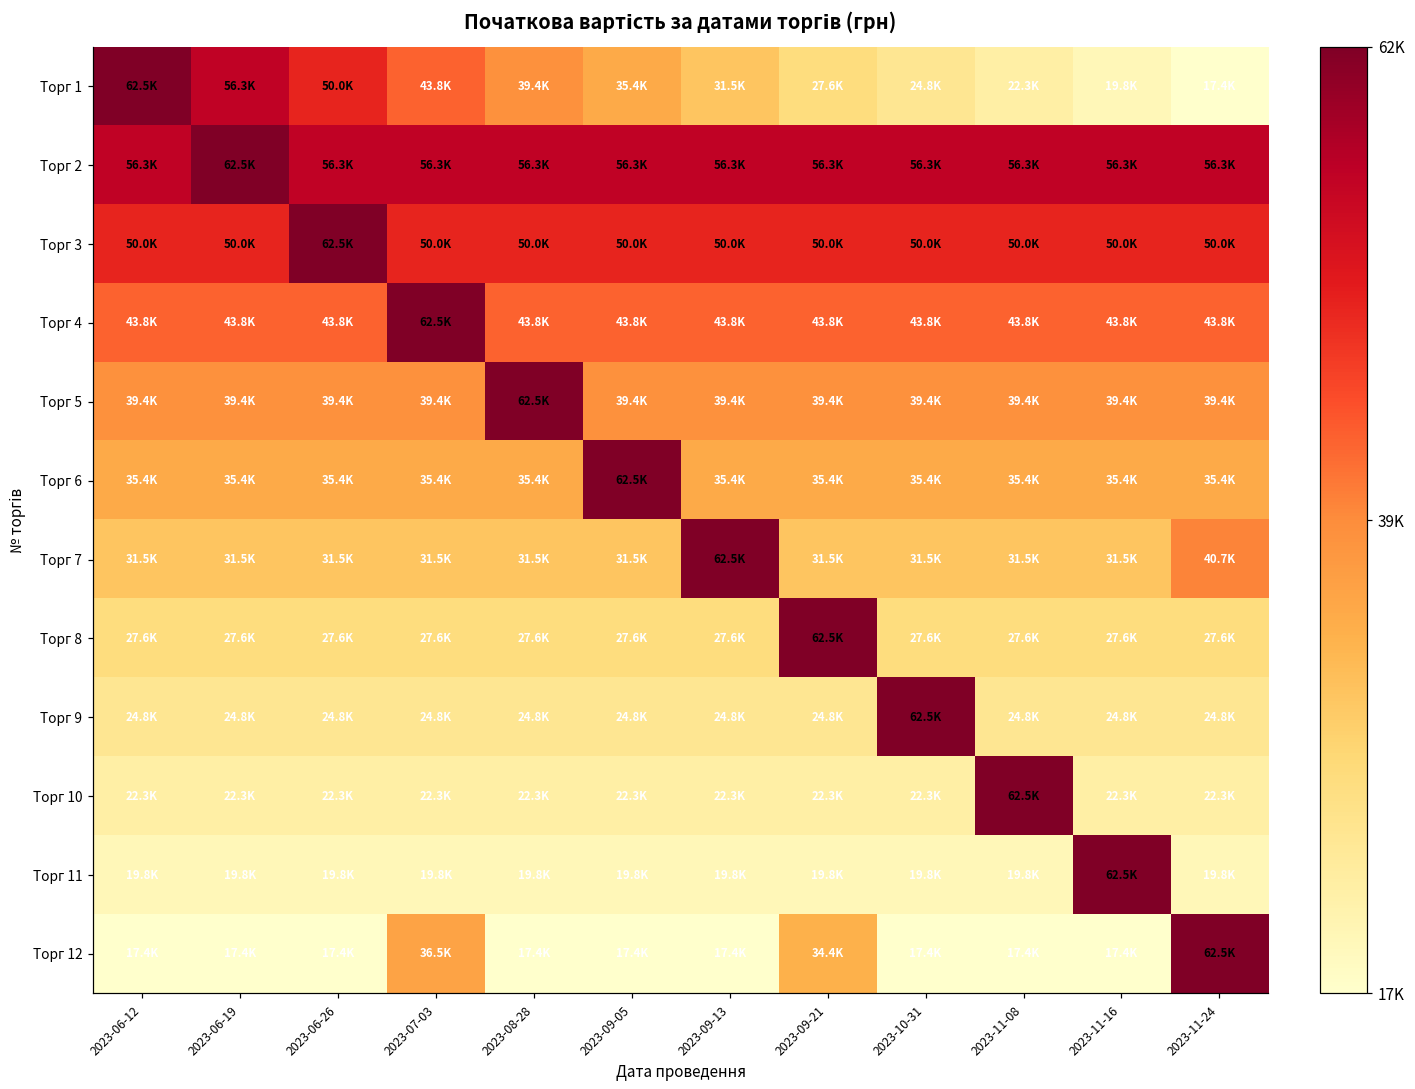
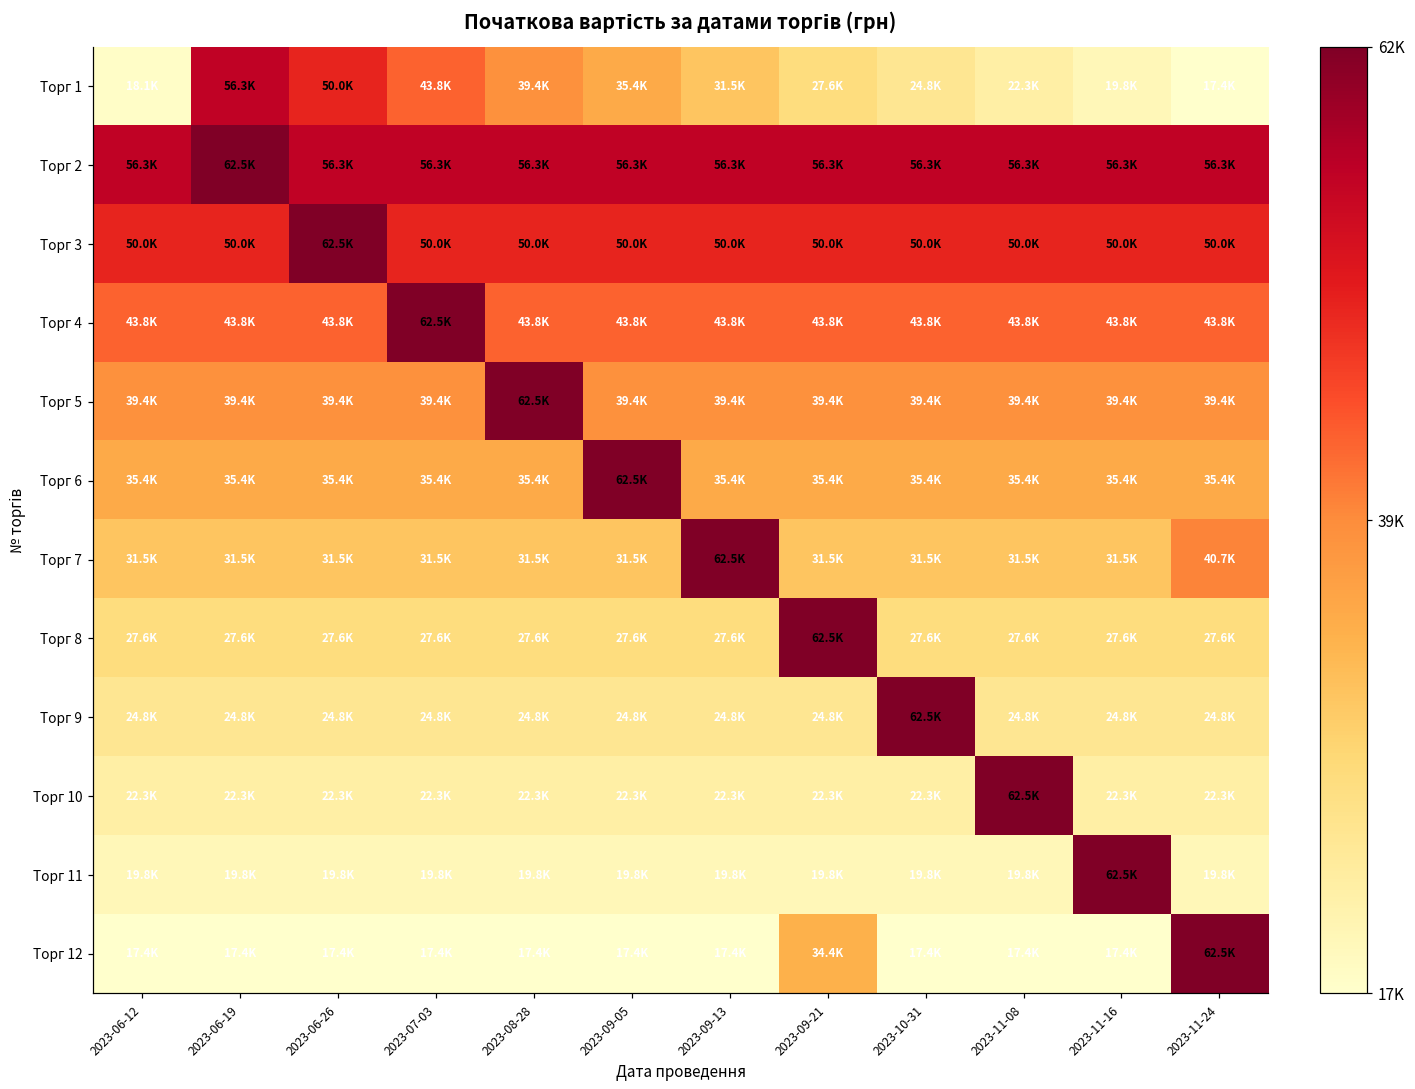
  {
    "Торг 1": {
-     "2023-06-12": "62.5K",
+     "2023-06-12": "18.1K",
      "2023-06-19": "56.3K",
      "2023-06-26": "50.0K",
      "2023-07-03": "43.8K",
      "2023-08-28": "39.4K",
      "2023-09-05": "35.4K",
      "2023-09-13": "31.5K",
      "2023-09-21": "27.6K",
      "2023-10-31": "24.8K",
      "2023-11-08": "22.3K",
      "2023-11-16": "19.8K",
      "2023-11-24": "17.4K"
    },
    "Торг 2": {
      "2023-06-12": "56.3K",
      "2023-06-19": "62.5K",
      "2023-06-26": "56.3K",
      "2023-07-03": "56.3K",
      "2023-08-28": "56.3K",
      "2023-09-05": "56.3K",
      "2023-09-13": "56.3K",
      "2023-09-21": "56.3K",
      "2023-10-31": "56.3K",
      "2023-11-08": "56.3K",
      "2023-11-16": "56.3K",
      "2023-11-24": "56.3K"
    },
    "Торг 3": {
      "2023-06-12": "50.0K",
      "2023-06-19": "50.0K",
      "2023-06-26": "62.5K",
      "2023-07-03": "50.0K",
      "2023-08-28": "50.0K",
      "2023-09-05": "50.0K",
      "2023-09-13": "50.0K",
      "2023-09-21": "50.0K",
      "2023-10-31": "50.0K",
      "2023-11-08": "50.0K",
      "2023-11-16": "50.0K",
      "2023-11-24": "50.0K"
    },
    "Торг 4": {
      "2023-06-12": "43.8K",
      "2023-06-19": "43.8K",
      "2023-06-26": "43.8K",
      "2023-07-03": "62.5K",
      "2023-08-28": "43.8K",
      "2023-09-05": "43.8K",
      "2023-09-13": "43.8K",
      "2023-09-21": "43.8K",
      "2023-10-31": "43.8K",
      "2023-11-08": "43.8K",
      "2023-11-16": "43.8K",
      "2023-11-24": "43.8K"
    },
    "Торг 5": {
      "2023-06-12": "39.4K",
      "2023-06-19": "39.4K",
      "2023-06-26": "39.4K",
      "2023-07-03": "39.4K",
      "2023-08-28": "62.5K",
      "2023-09-05": "39.4K",
      "2023-09-13": "39.4K",
      "2023-09-21": "39.4K",
      "2023-10-31": "39.4K",
      "2023-11-08": "39.4K",
      "2023-11-16": "39.4K",
      "2023-11-24": "39.4K"
    },
    "Торг 6": {
      "2023-06-12": "35.4K",
      "2023-06-19": "35.4K",
      "2023-06-26": "35.4K",
      "2023-07-03": "35.4K",
      "2023-08-28": "35.4K",
      "2023-09-05": "62.5K",
      "2023-09-13": "35.4K",
      "2023-09-21": "35.4K",
      "2023-10-31": "35.4K",
      "2023-11-08": "35.4K",
      "2023-11-16": "35.4K",
      "2023-11-24": "35.4K"
    },
    "Торг 7": {
      "2023-06-12": "31.5K",
      "2023-06-19": "31.5K",
      "2023-06-26": "31.5K",
      "2023-07-03": "31.5K",
      "2023-08-28": "31.5K",
      "2023-09-05": "31.5K",
      "2023-09-13": "62.5K",
      "2023-09-21": "31.5K",
      "2023-10-31": "31.5K",
      "2023-11-08": "31.5K",
      "2023-11-16": "31.5K",
      "2023-11-24": "40.7K"
    },
    "Торг 8": {
      "2023-06-12": "27.6K",
      "2023-06-19": "27.6K",
      "2023-06-26": "27.6K",
      "2023-07-03": "27.6K",
      "2023-08-28": "27.6K",
      "2023-09-05": "27.6K",
      "2023-09-13": "27.6K",
      "2023-09-21": "62.5K",
      "2023-10-31": "27.6K",
      "2023-11-08": "27.6K",
      "2023-11-16": "27.6K",
      "2023-11-24": "27.6K"
    },
    "Торг 9": {
      "2023-06-12": "24.8K",
      "2023-06-19": "24.8K",
      "2023-06-26": "24.8K",
      "2023-07-03": "24.8K",
      "2023-08-28": "24.8K",
      "2023-09-05": "24.8K",
      "2023-09-13": "24.8K",
      "2023-09-21": "24.8K",
      "2023-10-31": "62.5K",
      "2023-11-08": "24.8K",
      "2023-11-16": "24.8K",
      "2023-11-24": "24.8K"
    },
    "Торг 10": {
      "2023-06-12": "22.3K",
      "2023-06-19": "22.3K",
      "2023-06-26": "22.3K",
      "2023-07-03": "22.3K",
      "2023-08-28": "22.3K",
      "2023-09-05": "22.3K",
      "2023-09-13": "22.3K",
      "2023-09-21": "22.3K",
      "2023-10-31": "22.3K",
      "2023-11-08": "62.5K",
      "2023-11-16": "22.3K",
      "2023-11-24": "22.3K"
    },
    "Торг 11": {
      "2023-06-12": "19.8K",
      "2023-06-19": "19.8K",
      "2023-06-26": "19.8K",
      "2023-07-03": "19.8K",
      "2023-08-28": "19.8K",
      "2023-09-05": "19.8K",
      "2023-09-13": "19.8K",
      "2023-09-21": "19.8K",
      "2023-10-31": "19.8K",
      "2023-11-08": "19.8K",
      "2023-11-16": "62.5K",
      "2023-11-24": "19.8K"
    },
    "Торг 12": {
      "2023-06-12": "17.4K",
      "2023-06-19": "17.4K",
      "2023-06-26": "17.4K",
-     "2023-07-03": "36.5K",
+     "2023-07-03": "17.4K",
      "2023-08-28": "17.4K",
      "2023-09-05": "17.4K",
      "2023-09-13": "17.4K",
      "2023-09-21": "34.4K",
      "2023-10-31": "17.4K",
      "2023-11-08": "17.4K",
      "2023-11-16": "17.4K",
      "2023-11-24": "62.5K"
    }
  }
